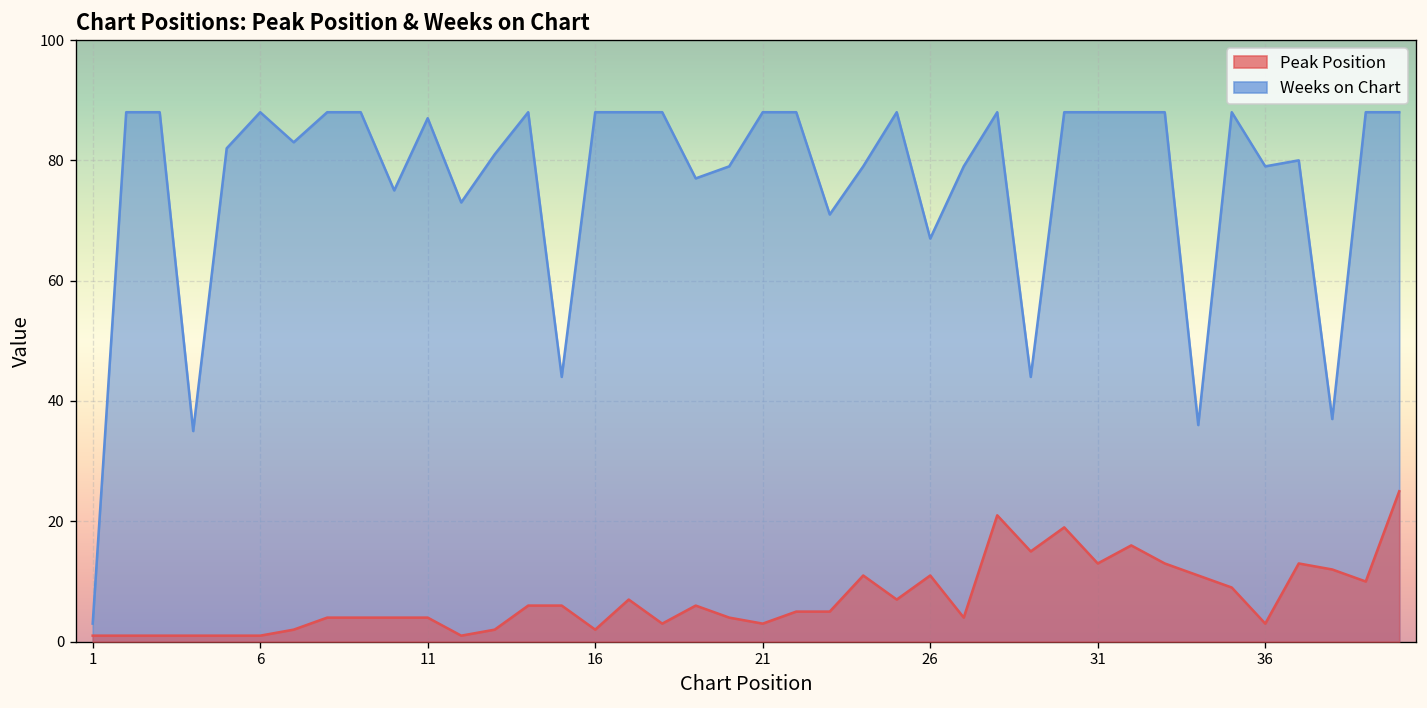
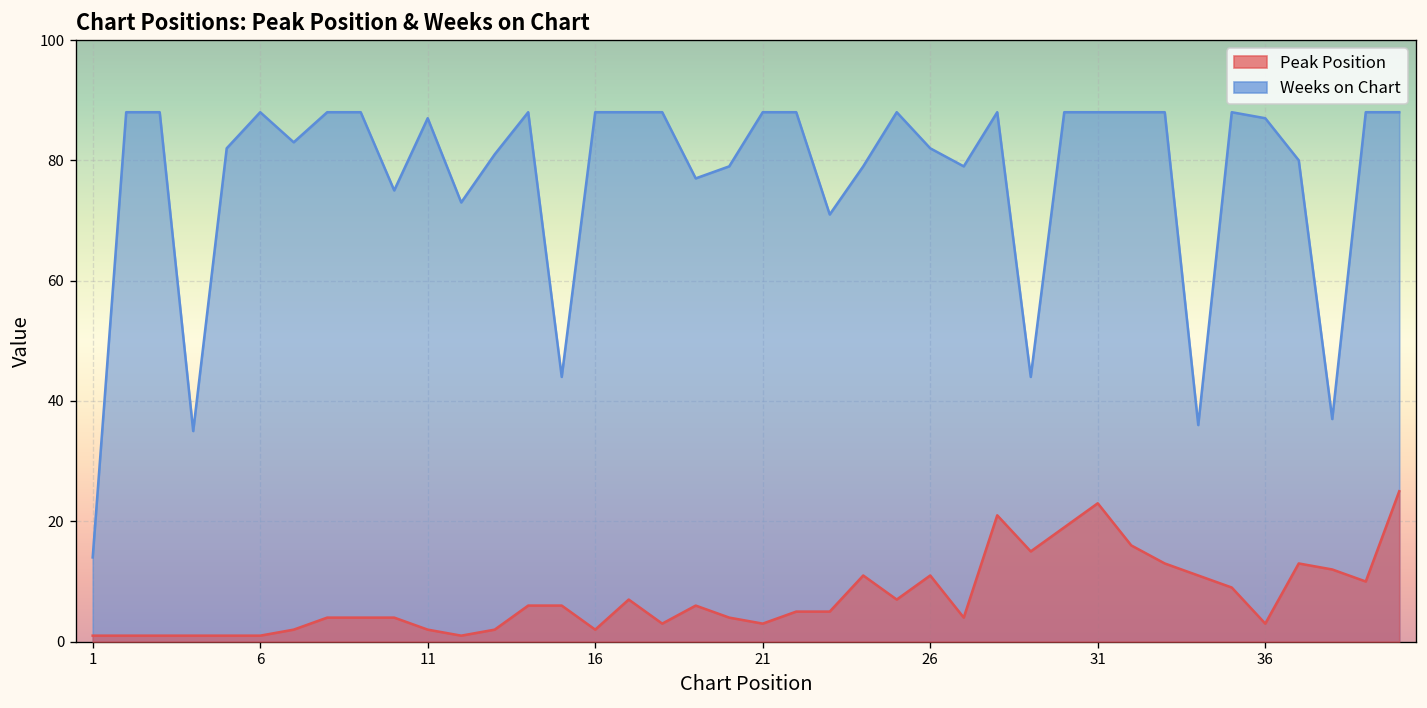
  {
    "Weeks on Chart": {
-     "1": 3,
+     "1": 14,
      "6": 88,
      "11": 87,
      "16": 88,
      "21": 88,
-     "26": 67,
+     "26": 82,
      "31": 88,
-     "36": 79
+     "36": 87
    },
    "Peak Position": {
      "1": 1,
      "6": 1,
-     "11": 4,
+     "11": 2,
      "16": 2,
      "21": 3,
      "26": 11,
-     "31": 13,
+     "31": 23,
      "36": 3
    }
  }
